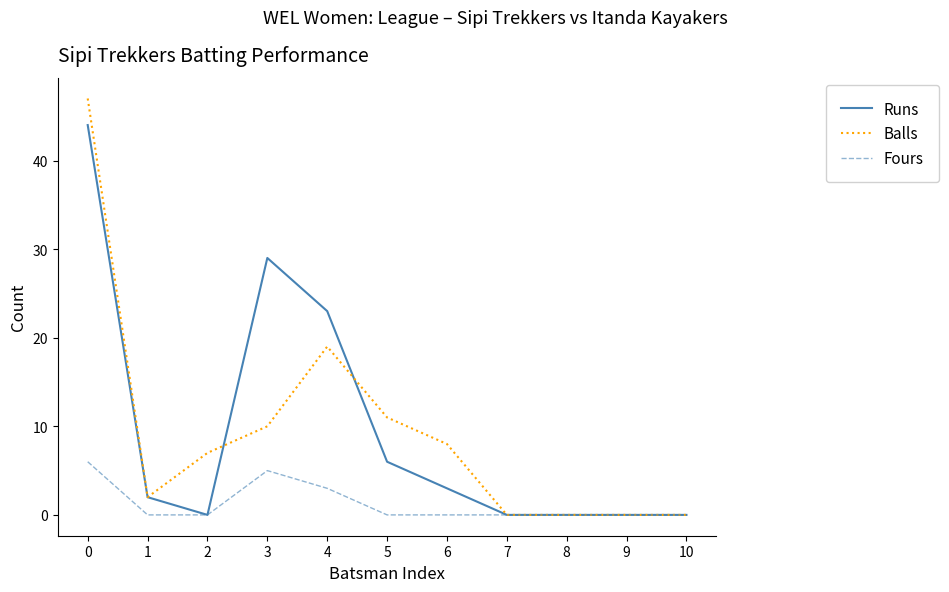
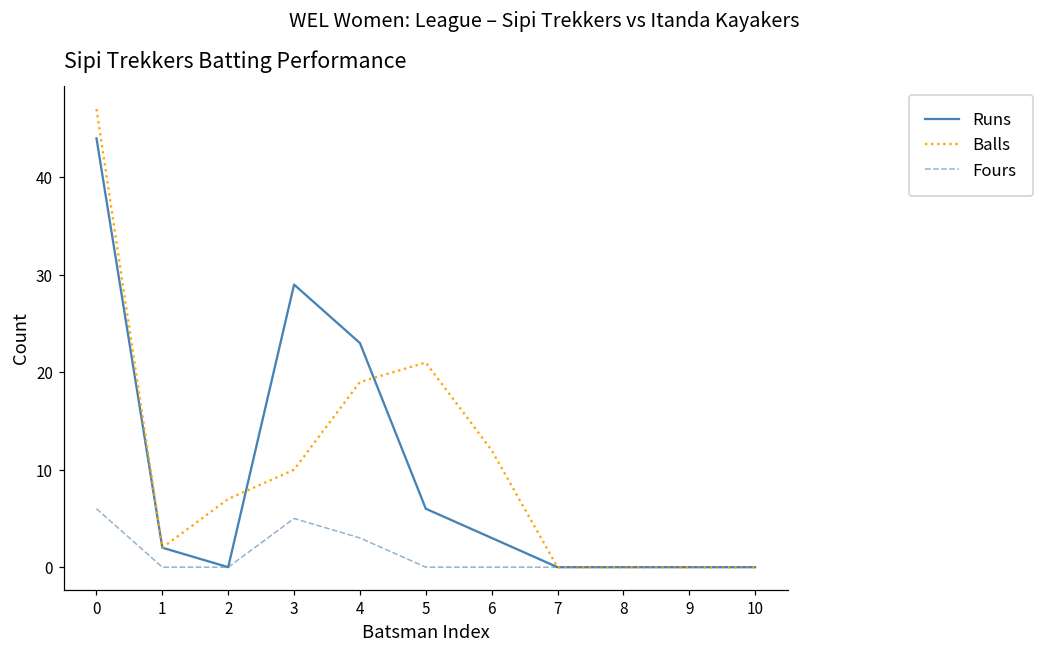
  {
    "Balls": {
      "0": 47,
      "2": 7,
      "3": 10,
      "4": 19,
-     "5": 11,
-     "6": 8
+     "5": 21,
+     "6": 12
    }
  }
